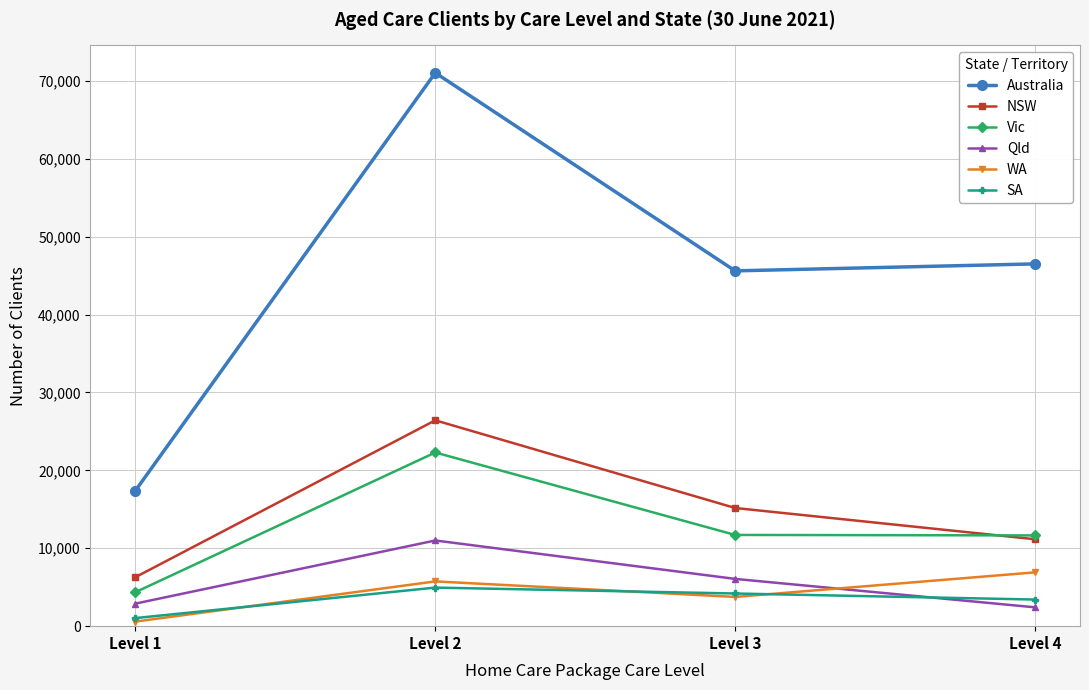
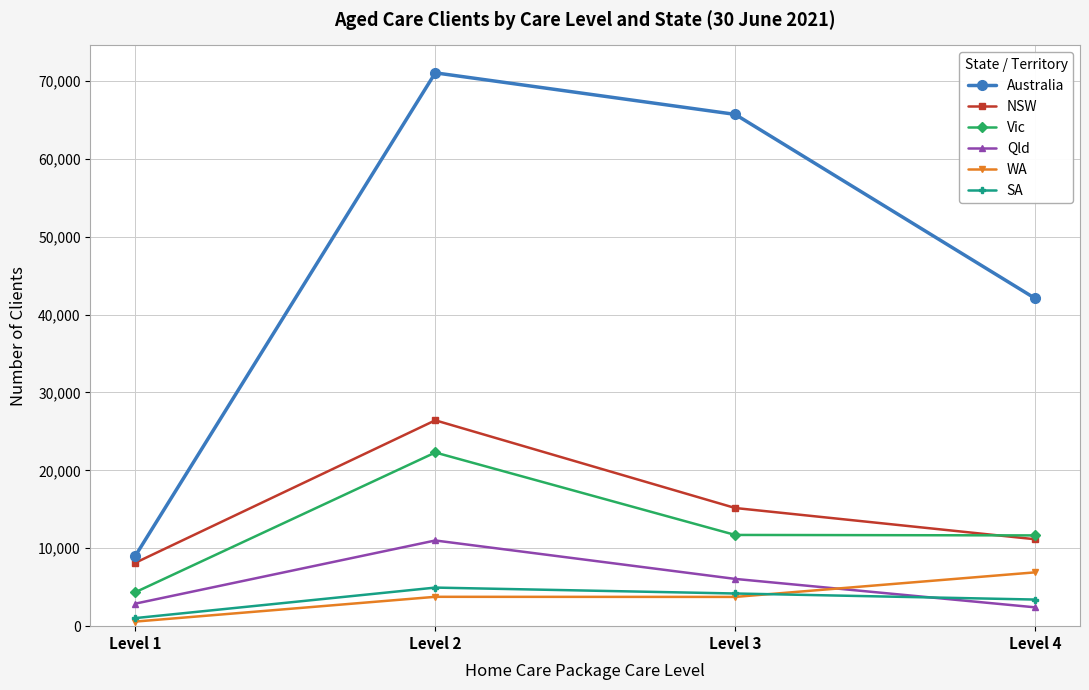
  {
    "Australia": {
-     "Level 1": "17,000",
+     "Level 1": "9,000",
      "Level 2": "71,000",
-     "Level 3": "46,000",
-     "Level 4": "46,000"
+     "Level 3": "66,000",
+     "Level 4": "42,000"
    },
    "NSW": {
-     "Level 1": "6,000",
+     "Level 1": "8,000",
      "Level 2": "26,000",
      "Level 3": "15,000",
      "Level 4": "11,000"
    },
    "Qld": {
      "Level 1": "3,000",
      "Level 2": "11,000",
      "Level 3": "6,000",
      "Level 4": "2,000"
    },
    "WA": {
      "Level 1": "1,000",
-     "Level 2": "6,000",
+     "Level 2": "4,000",
      "Level 3": "4,000",
      "Level 4": "7,000"
    }
  }
